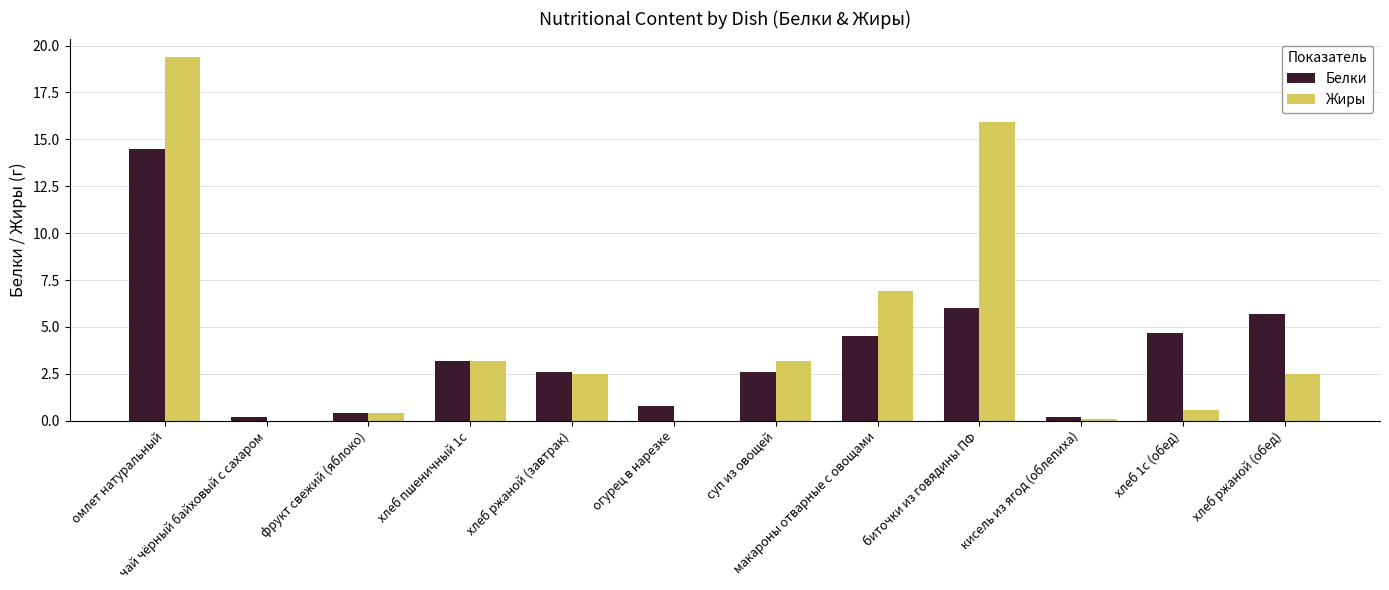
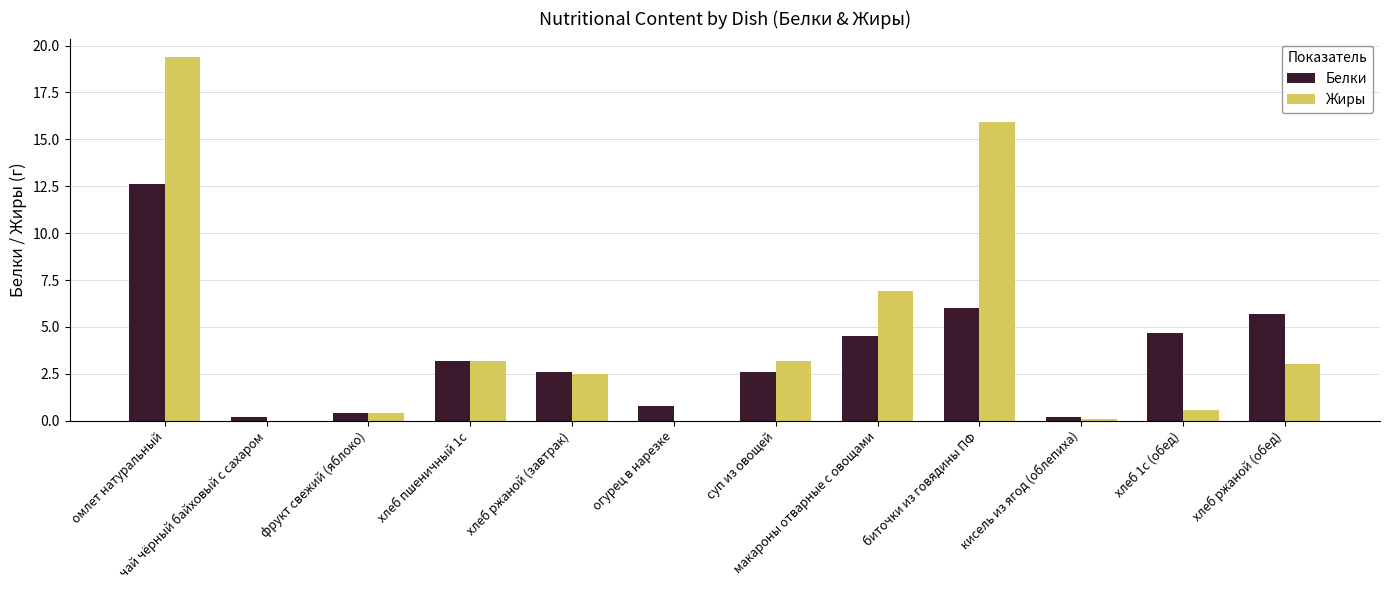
  {
    "Белки": {
-     "омлет натуральный": 14.5,
+     "омлет натуральный": 12.6,
      "чай чёрный байховый с сахаром": 0.2,
      "фрукт свежий (яблоко)": 0.4,
      "хлеб пшеничный 1с": 3.2,
      "хлеб ржаной (завтрак)": 2.6,
      "огурец в нарезке": 0.8,
      "суп из овощей": 2.6,
      "макароны отварные с овощами": 4.5,
      "биточки из говядины ПФ": 6.0,
      "кисель из ягод (облепиха)": 0.2,
      "хлеб 1с (обед)": 4.7,
      "хлеб ржаной (обед)": 5.7
    },
    "Жиры": {
      "омлет натуральный": 19.4,
      "чай чёрный байховый с сахаром": 0.0,
      "фрукт свежий (яблоко)": 0.4,
      "хлеб пшеничный 1с": 3.2,
      "хлеб ржаной (завтрак)": 2.5,
      "огурец в нарезке": 0.0,
      "суп из овощей": 3.2,
      "макароны отварные с овощами": 6.9,
      "биточки из говядины ПФ": 15.9,
      "хлеб 1с (обед)": 0.6,
-     "хлеб ржаной (обед)": 2.5
+     "хлеб ржаной (обед)": 3.0
    }
  }
